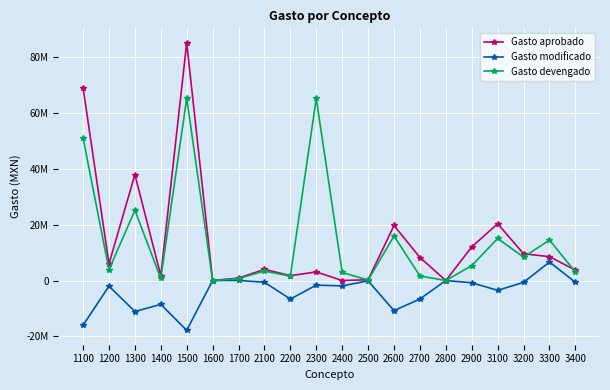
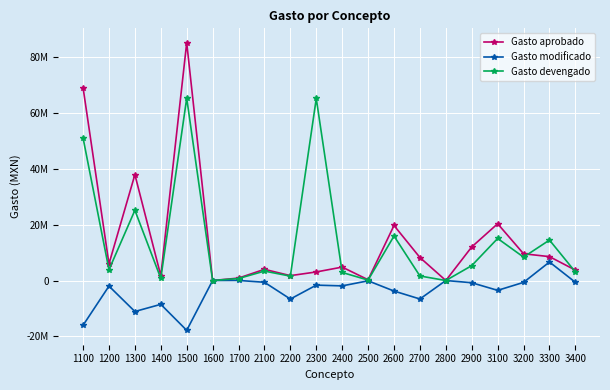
  {
    "Gasto aprobado": {
      "1100": 69000000,
      "1200": 6000000,
      "1300": 38000000,
      "1400": 2000000,
      "1500": 85000000,
      "2300": 3000000,
-     "2400": 0,
+     "2400": 5000000,
      "2600": 20000000,
      "2700": 8000000,
      "2900": 12000000,
      "3100": 20000000,
      "3200": 10000000,
      "3300": 9000000
    },
    "Gasto modificado": {
      "1100": -16000000,
      "1200": -2000000,
      "1300": -11000000,
      "1400": -9000000,
      "1500": -18000000,
      "2100": -1000000,
      "2200": -7000000,
      "2300": -2000000,
      "2400": -2000000,
-     "2600": -11000000,
+     "2600": -4000000,
      "2700": -7000000,
      "2900": -1000000,
      "3100": -4000000,
      "3200": -1000000,
      "3300": 7000000,
      "3400": -1000000
    },
    "Gasto devengado": {
      "1100": 51000000,
      "1200": 4000000,
      "1300": 25000000,
      "1400": 1000000,
      "1500": 65000000,
      "2300": 65000000,
      "2400": 3000000,
      "2600": 16000000,
      "2700": 2000000,
      "2900": 5000000,
      "3100": 15000000,
      "3200": 8000000,
      "3300": 14000000
    }
  }
